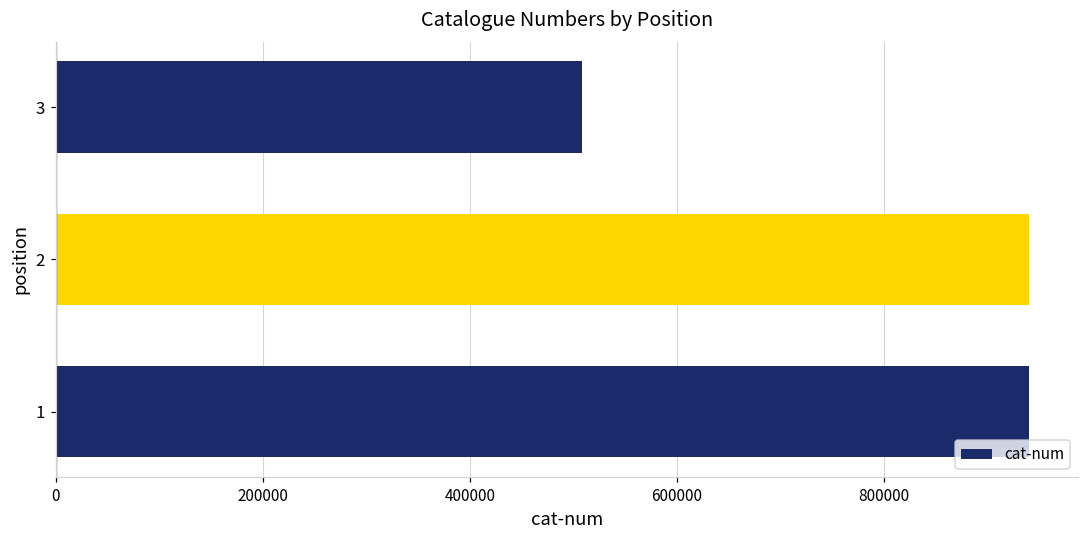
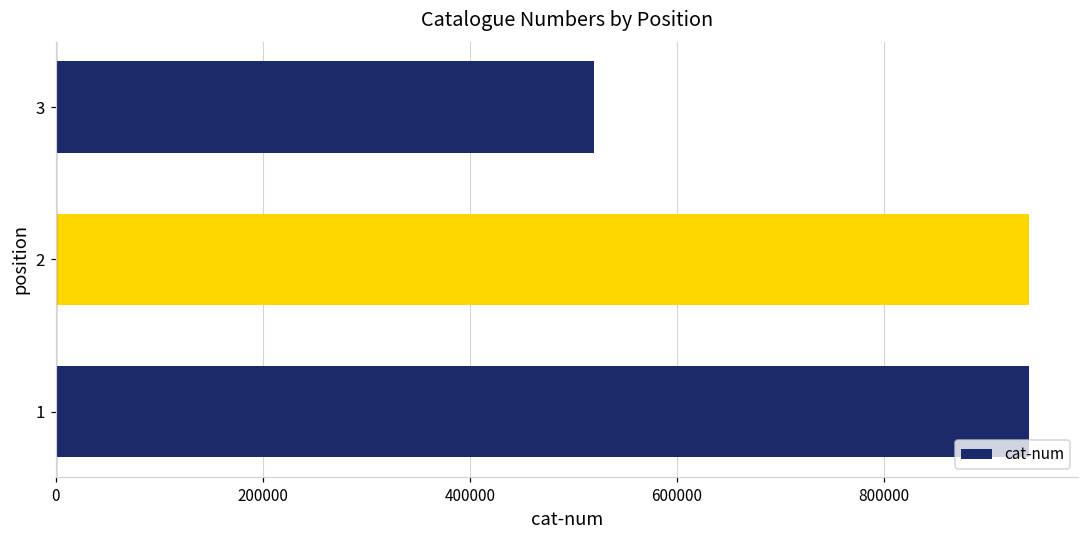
  {
-   "3": 510000,
+   "3": 520000,
    "2": 940000,
    "1": 940000
  }
